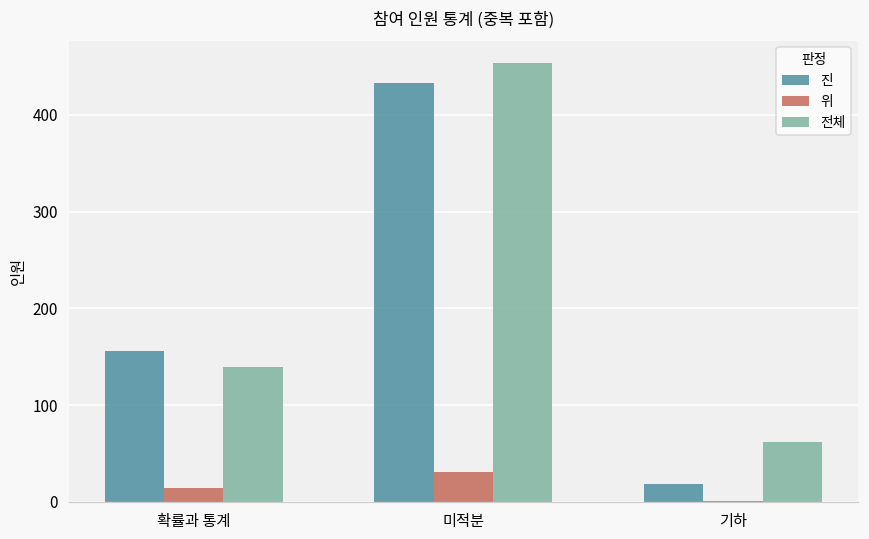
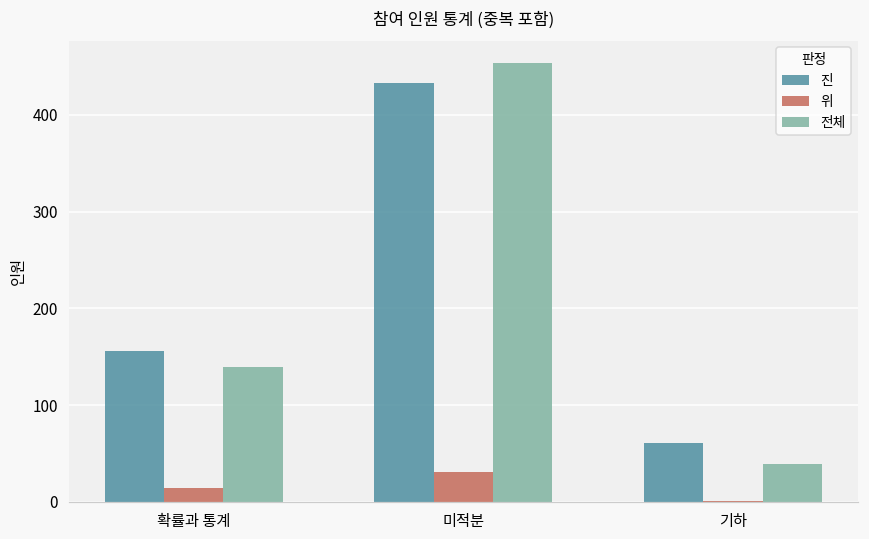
  {
    "진": {
      "확률과 통계": 160,
      "미적분": 430,
-     "기하": 20
+     "기하": 60
    },
    "위": {
      "확률과 통계": 10,
      "미적분": 30
    },
    "전체": {
      "확률과 통계": 140,
      "미적분": 450,
-     "기하": 60
+     "기하": 40
    }
  }
